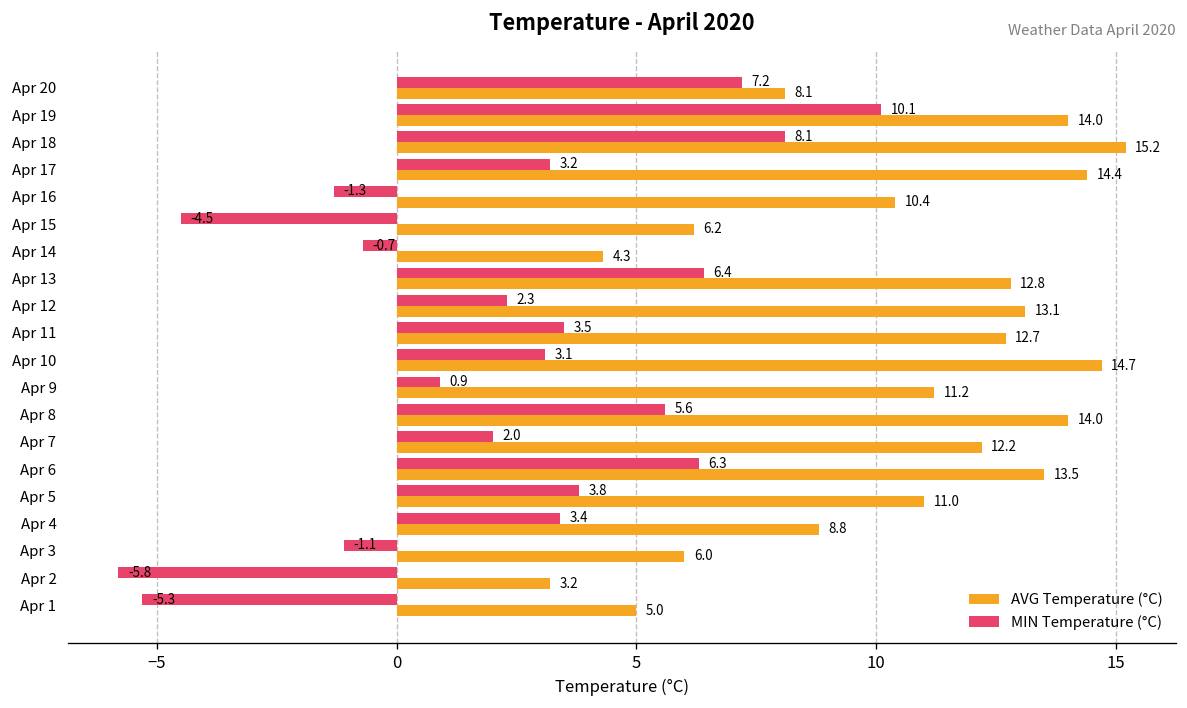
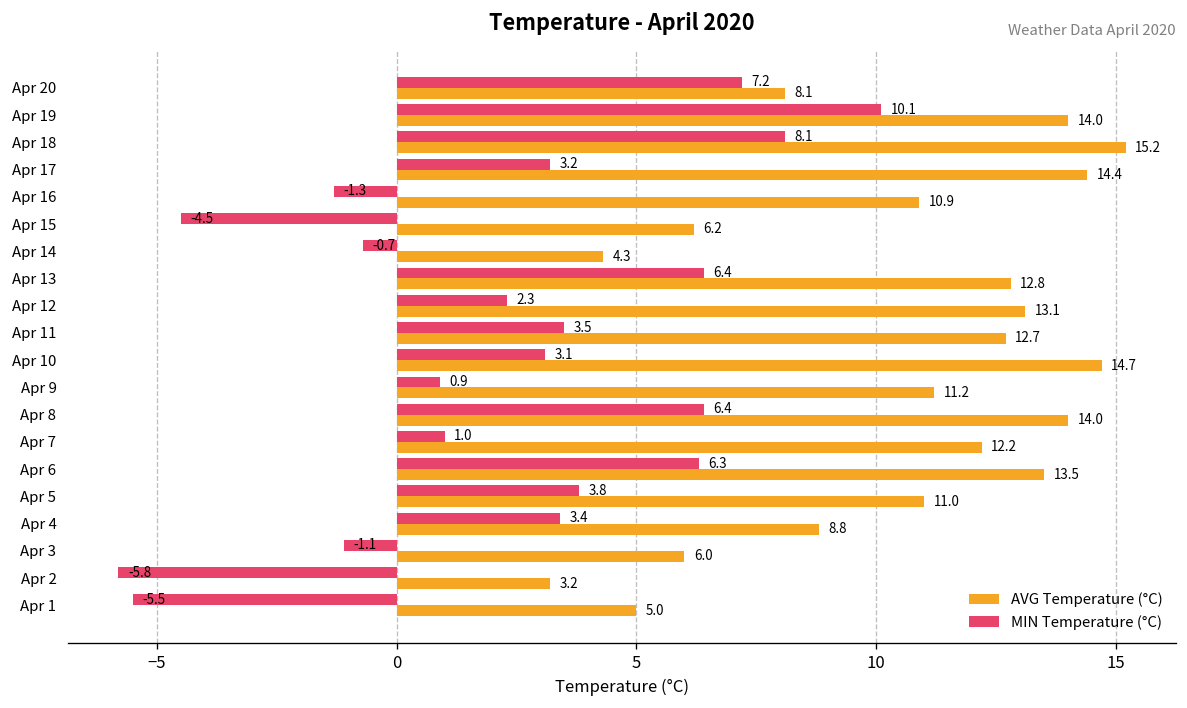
  {
    "AVG Temperature (°C)": {
      "Apr 20": 8.1,
      "Apr 19": 14.0,
      "Apr 18": 15.2,
      "Apr 17": 14.4,
-     "Apr 16": 10.4,
+     "Apr 16": 10.9,
      "Apr 15": 6.2,
      "Apr 14": 4.3,
      "Apr 13": 12.8,
      "Apr 12": 13.1,
      "Apr 11": 12.7,
      "Apr 10": 14.7,
      "Apr 9": 11.2,
      "Apr 8": 14.0,
      "Apr 7": 12.2,
      "Apr 6": 13.5,
      "Apr 5": 11.0,
      "Apr 4": 8.8,
      "Apr 3": 6.0,
      "Apr 2": 3.2,
      "Apr 1": 5.0
    },
    "MIN Temperature (°C)": {
      "Apr 20": 7.2,
      "Apr 19": 10.1,
      "Apr 18": 8.1,
      "Apr 17": 3.2,
      "Apr 16": -1.3,
      "Apr 15": -4.5,
      "Apr 14": -0.7,
      "Apr 13": 6.4,
      "Apr 12": 2.3,
      "Apr 11": 3.5,
      "Apr 10": 3.1,
      "Apr 9": 0.9,
-     "Apr 8": 5.6,
-     "Apr 7": 2.0,
+     "Apr 8": 6.4,
+     "Apr 7": 1.0,
      "Apr 6": 6.3,
      "Apr 5": 3.8,
      "Apr 4": 3.4,
      "Apr 3": -1.1,
      "Apr 2": -5.8,
-     "Apr 1": -5.3
+     "Apr 1": -5.5
    }
  }
